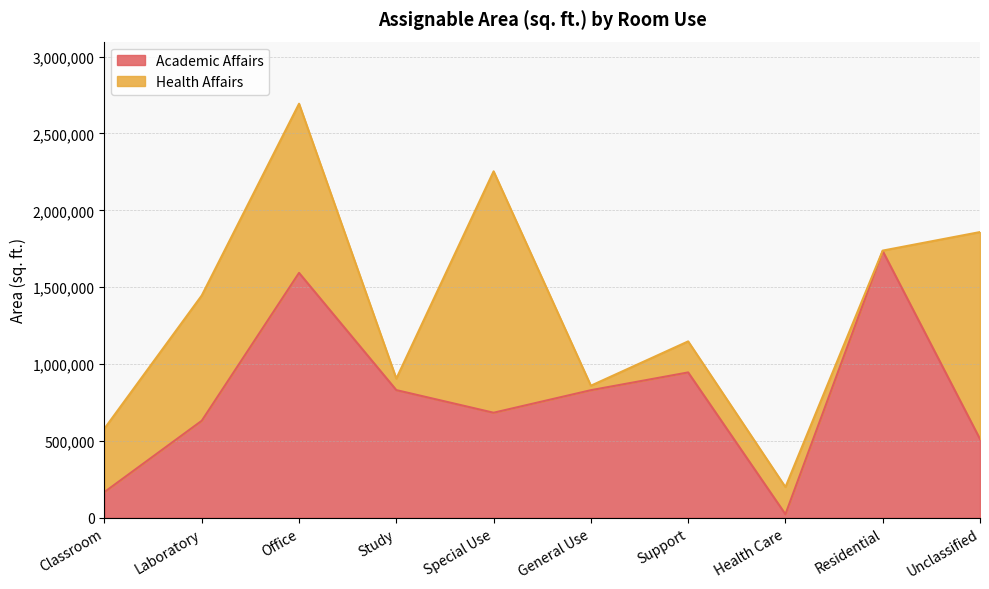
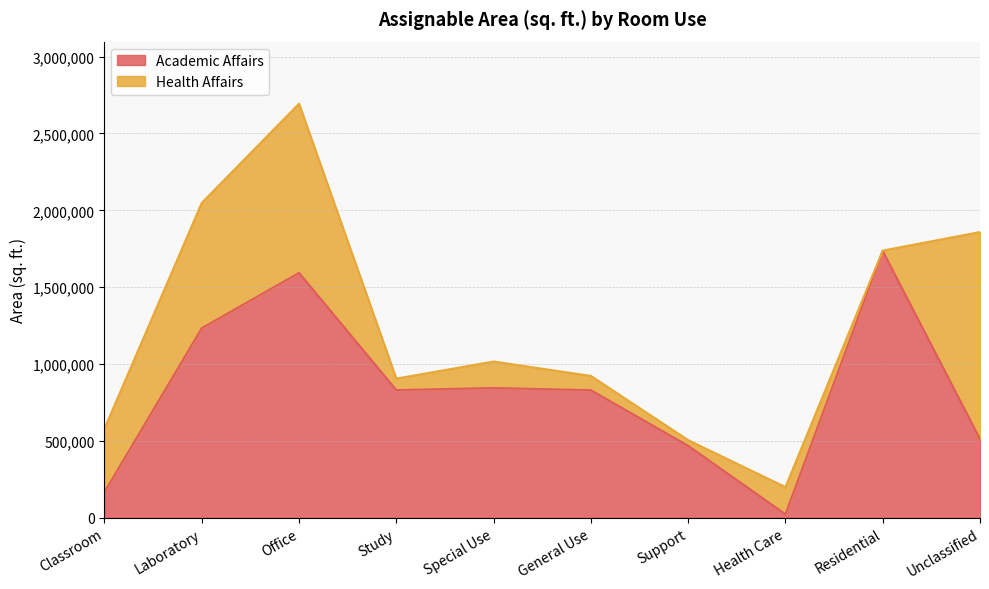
  {
    "Academic Affairs": {
      "Classroom": "170,000",
-     "Laboratory": "630,000",
+     "Laboratory": "1,230,000",
      "Office": "1,590,000",
      "Study": "830,000",
-     "Special Use": "680,000",
+     "Special Use": "840,000",
      "General Use": "830,000",
-     "Support": "950,000",
+     "Support": "470,000",
      "Health Care": "20,000",
      "Unclassified": "510,000"
    },
    "Health Affairs": {
      "Classroom": "410,000",
      "Laboratory": "820,000",
      "Office": "1,100,000",
      "Study": "70,000",
-     "Special Use": "1,570,000",
-     "General Use": "30,000",
-     "Support": "200,000",
+     "Special Use": "170,000",
+     "General Use": "90,000",
+     "Support": "40,000",
      "Health Care": "180,000",
      "Unclassified": "1,350,000"
    }
  }
